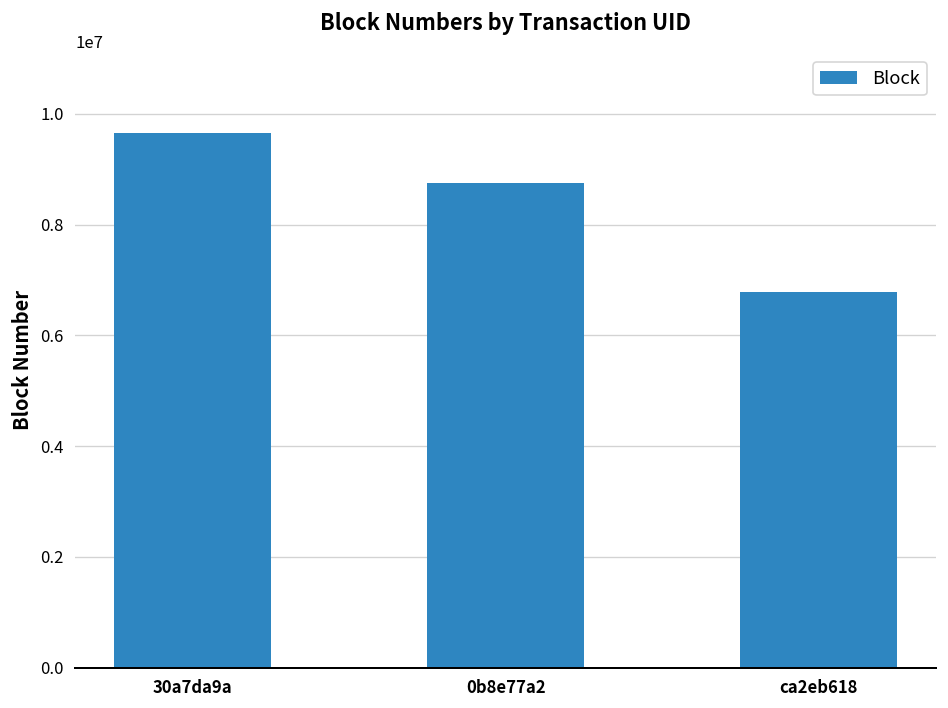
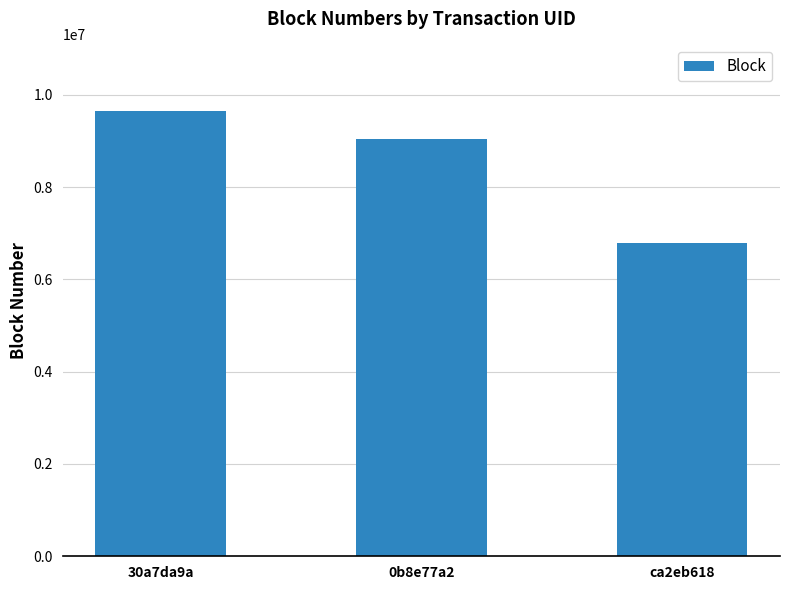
  {
    "30a7da9a": 9600000,
-   "0b8e77a2": 8700000,
+   "0b8e77a2": 9000000,
    "ca2eb618": 6800000
  }
